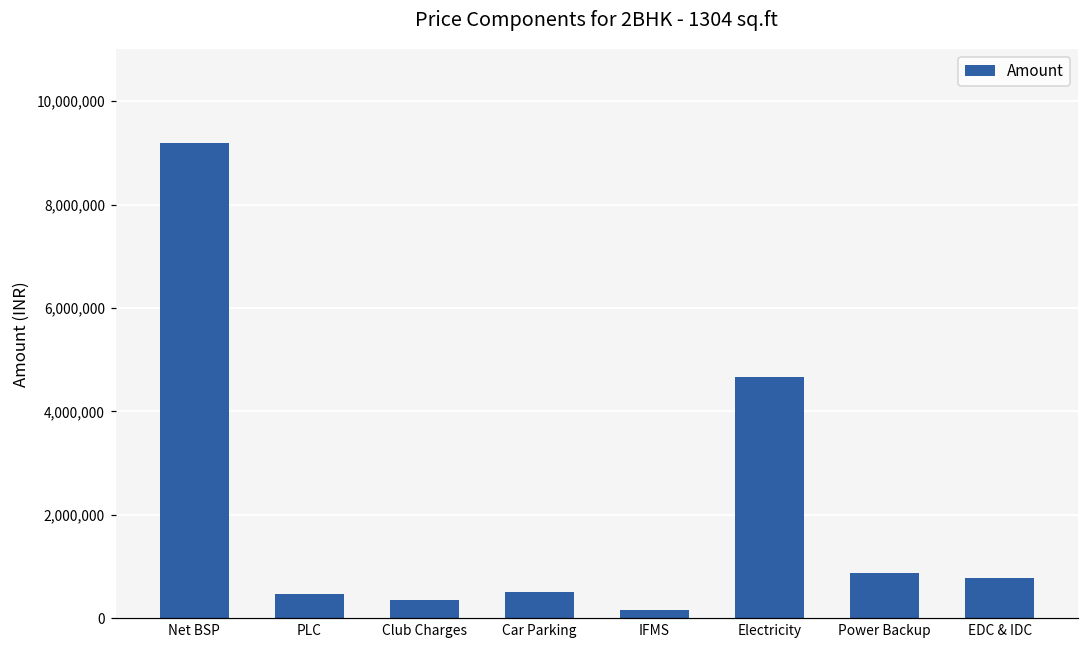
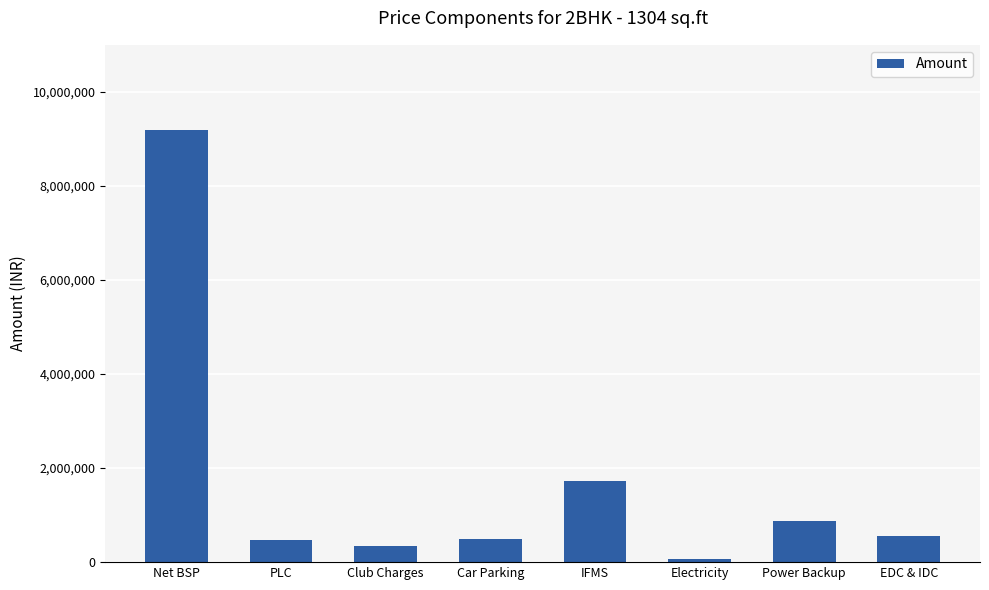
  {
    "Net BSP": "9,200,000",
    "PLC": "500,000",
    "Club Charges": "400,000",
    "Car Parking": "500,000",
-   "IFMS": "200,000",
-   "Electricity": "4,700,000",
+   "IFMS": "1,700,000",
+   "Electricity": "100,000",
    "Power Backup": "900,000",
-   "EDC & IDC": "800,000"
+   "EDC & IDC": "600,000"
  }
